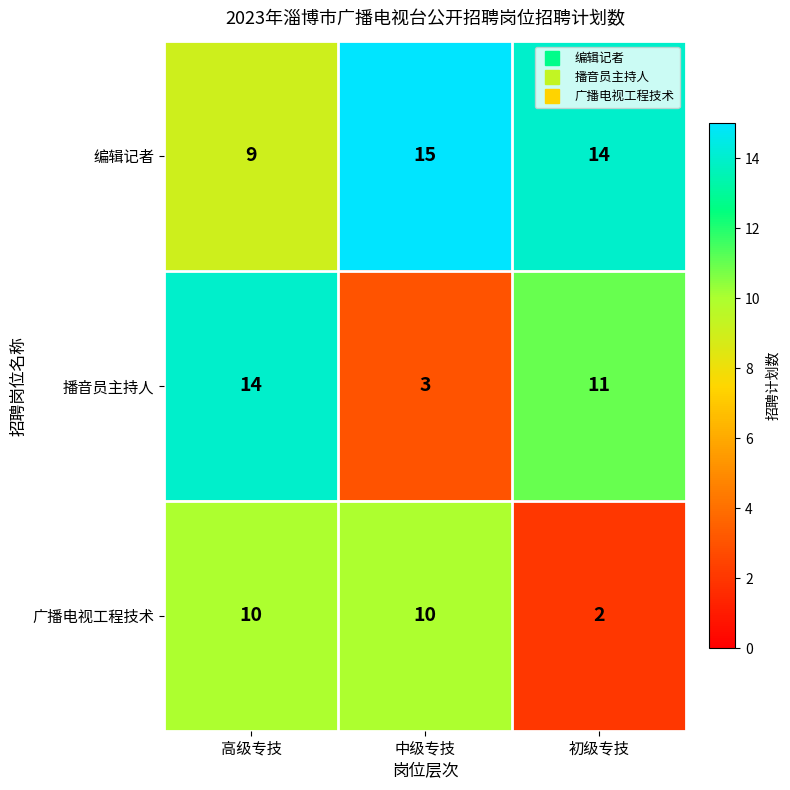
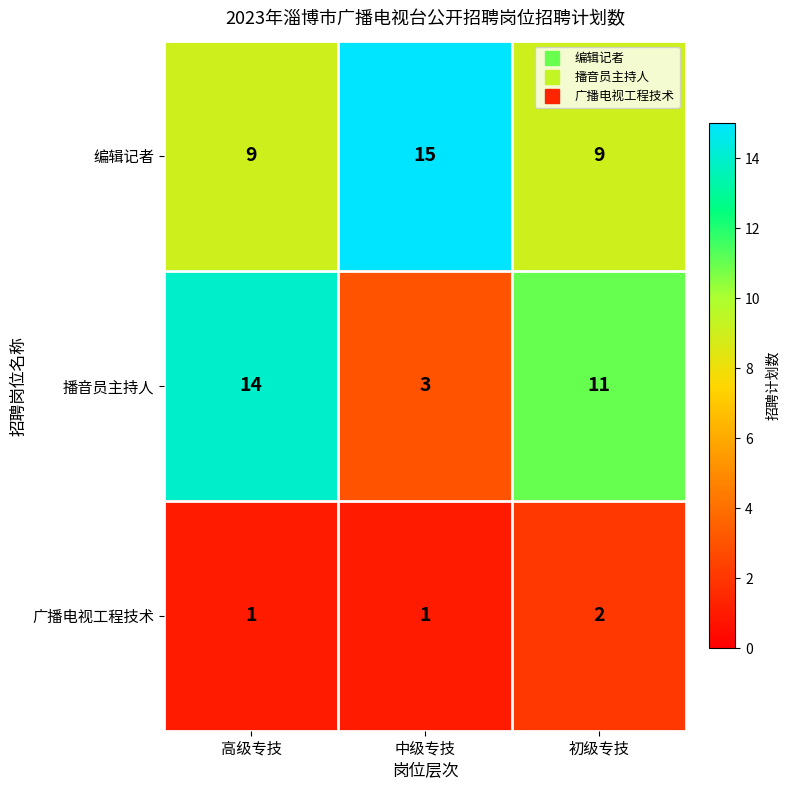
  {
    "编辑记者": {
      "高级专技": 9,
      "中级专技": 15,
-     "初级专技": 14
+     "初级专技": 9
    },
    "播音员主持人": {
      "高级专技": 14,
      "中级专技": 3,
      "初级专技": 11
    },
    "广播电视工程技术": {
-     "高级专技": 10,
-     "中级专技": 10,
+     "高级专技": 1,
+     "中级专技": 1,
      "初级专技": 2
    }
  }
